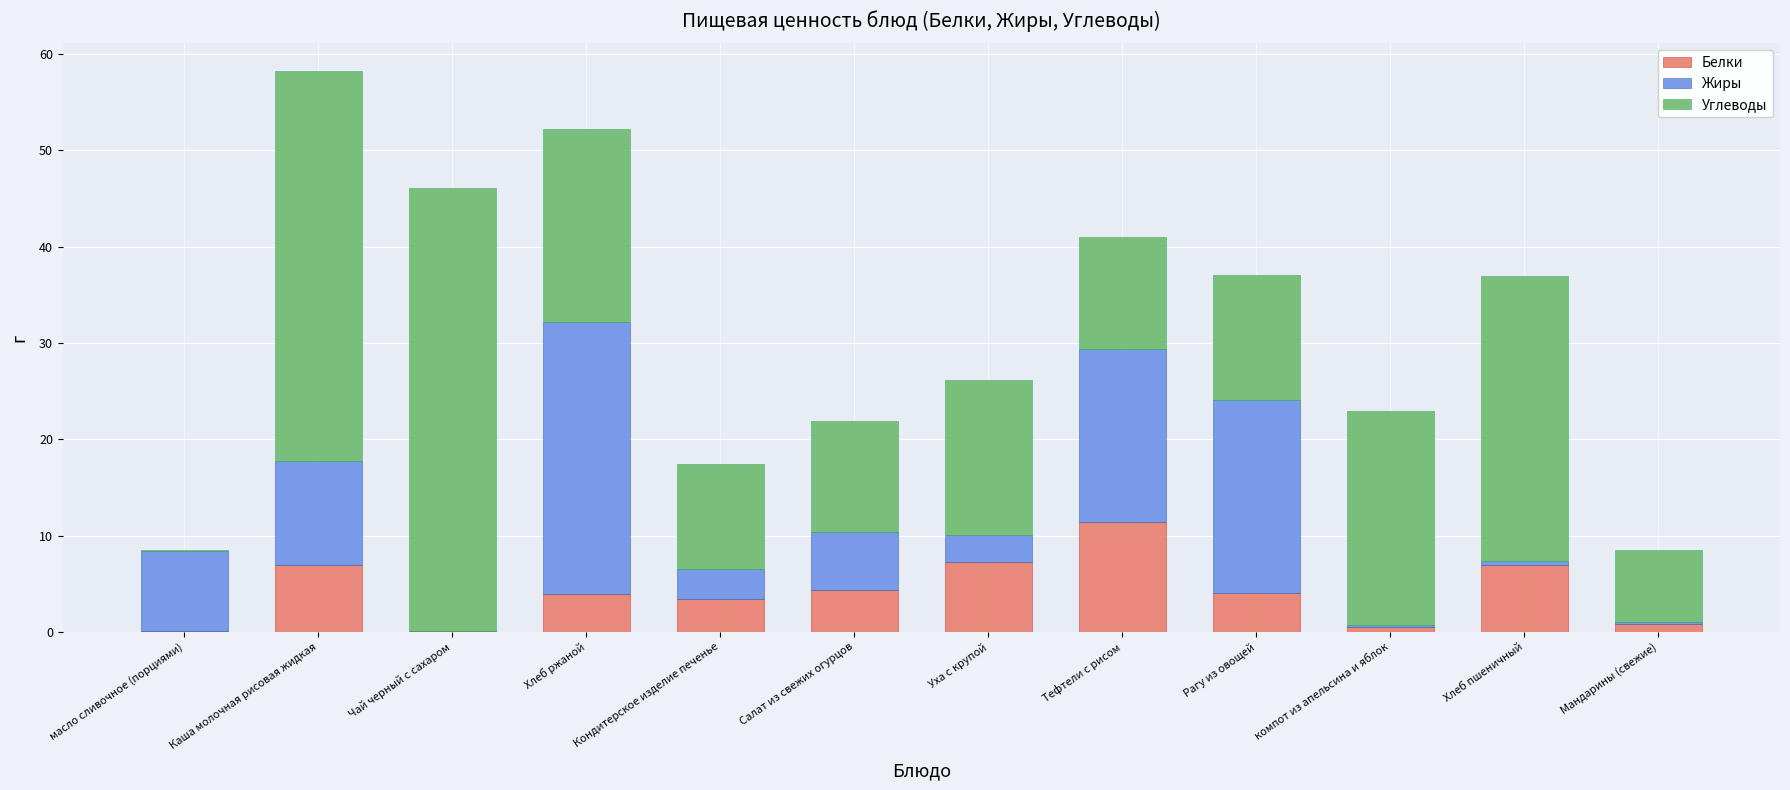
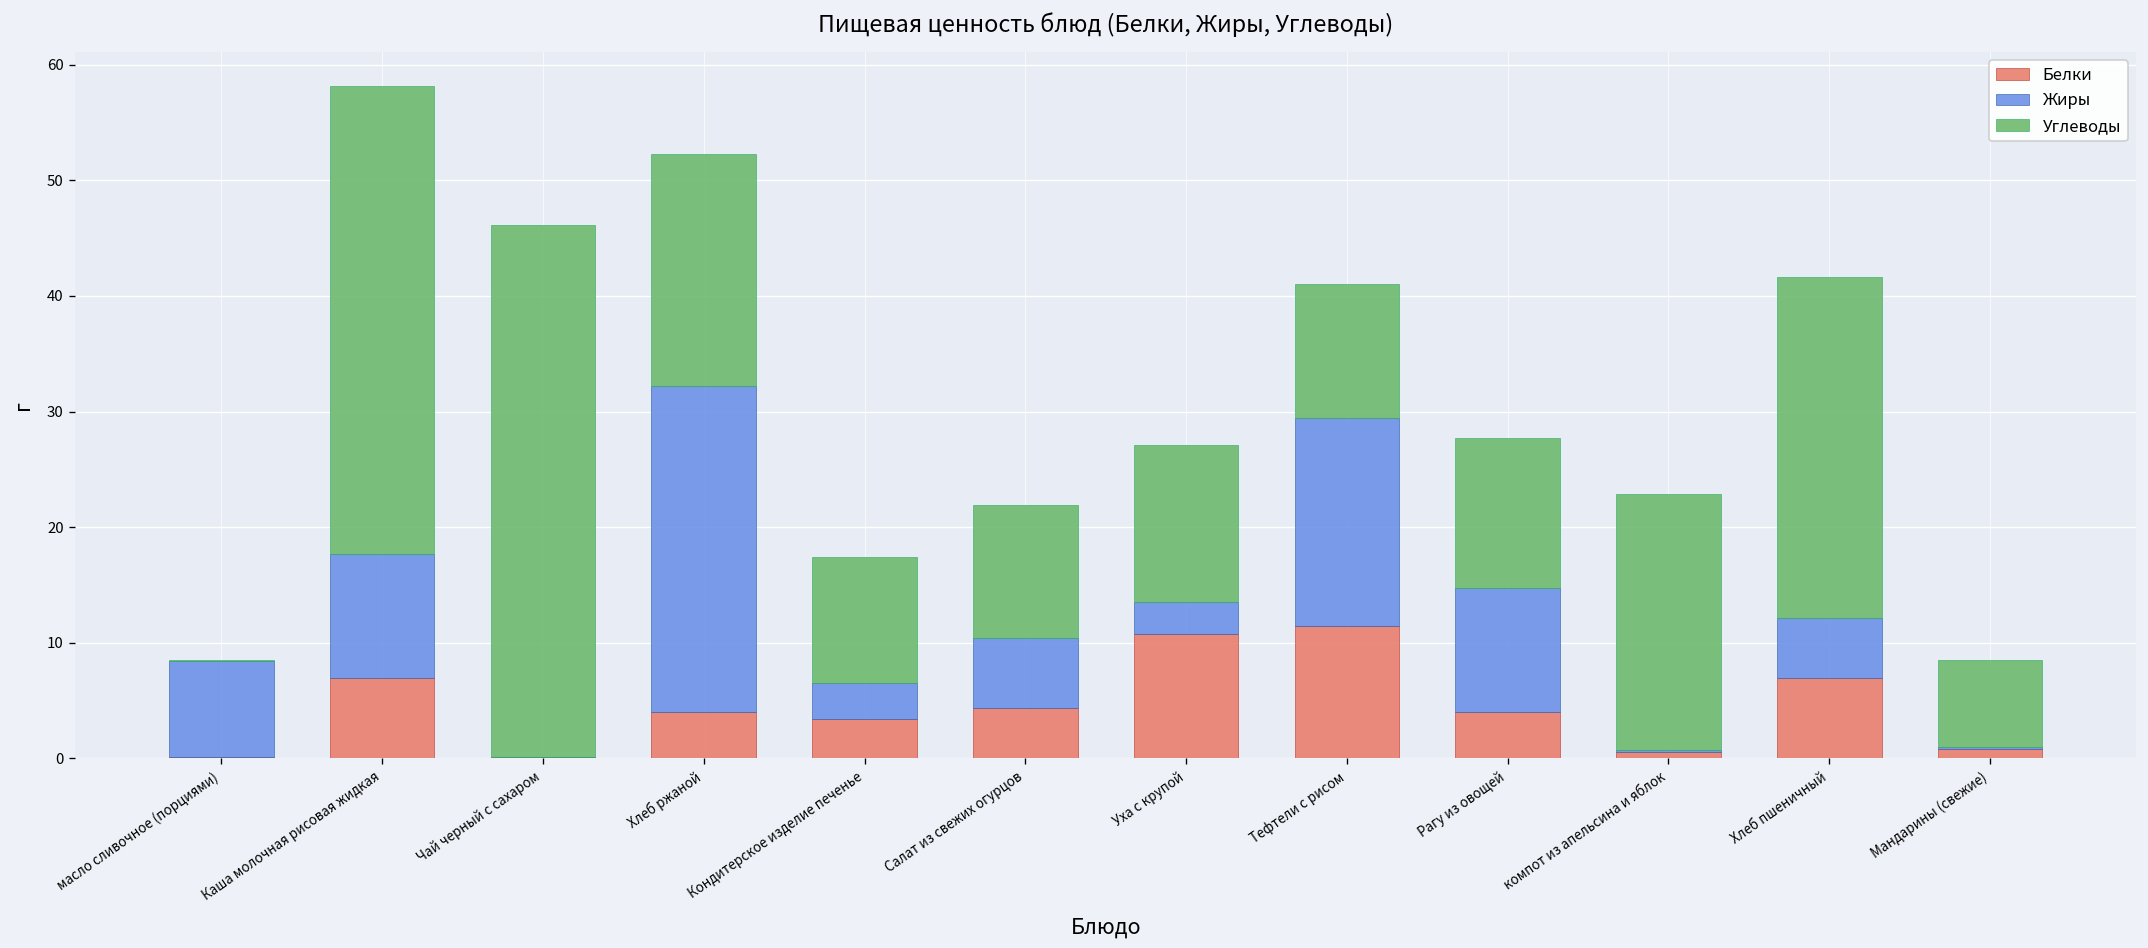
  {
    "Белки": {
      "Каша молочная рисовая жидкая": 7,
      "Хлеб ржаной": 4,
      "Кондитерское изделие печенье": 3,
      "Салат из свежих огурцов": 4,
-     "Уха с крупой": 7,
+     "Уха с крупой": 11,
      "Тефтели с рисом": 11,
      "Рагу из овощей": 4,
      "компот из апельсина и яблок": 1,
      "Хлеб пшеничный": 7,
      "Мандарины (свежие)": 1
    },
    "Жиры": {
      "масло сливочное (порциями)": 8,
      "Каша молочная рисовая жидкая": 11,
      "Чай черный с сахаром": 0,
      "Хлеб ржаной": 28,
      "Кондитерское изделие печенье": 3,
      "Салат из свежих огурцов": 6,
      "Уха с крупой": 3,
      "Тефтели с рисом": 18,
-     "Рагу из овощей": 20,
-     "Хлеб пшеничный": 0
+     "Рагу из овощей": 11,
+     "Хлеб пшеничный": 5
    },
    "Углеводы": {
      "Каша молочная рисовая жидкая": 41,
      "Чай черный с сахаром": 46,
      "Хлеб ржаной": 20,
      "Кондитерское изделие печенье": 11,
      "Салат из свежих огурцов": 11,
-     "Уха с крупой": 16,
+     "Уха с крупой": 14,
      "Тефтели с рисом": 12,
      "Рагу из овощей": 13,
      "компот из апельсина и яблок": 22,
      "Хлеб пшеничный": 30,
      "Мандарины (свежие)": 8
    }
  }
